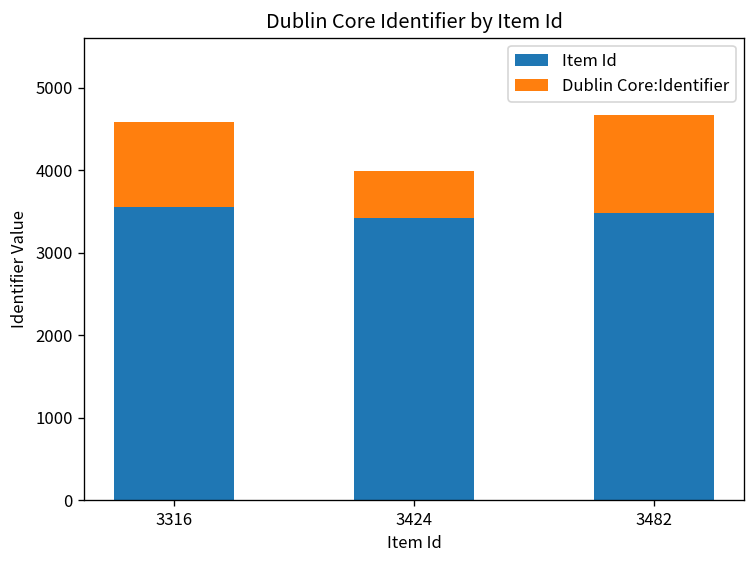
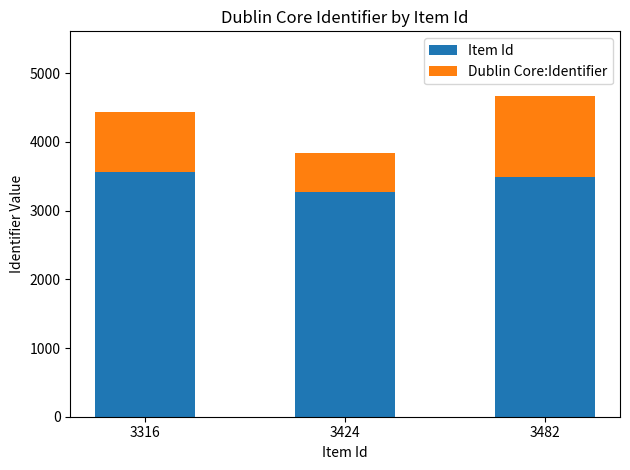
  {
    "Item Id": {
      "3316": 3600,
-     "3424": 3400,
+     "3424": 3300,
      "3482": 3500
    },
    "Dublin Core:Identifier": {
-     "3316": 1000,
+     "3316": 900,
      "3424": 600,
      "3482": 1200
    }
  }
